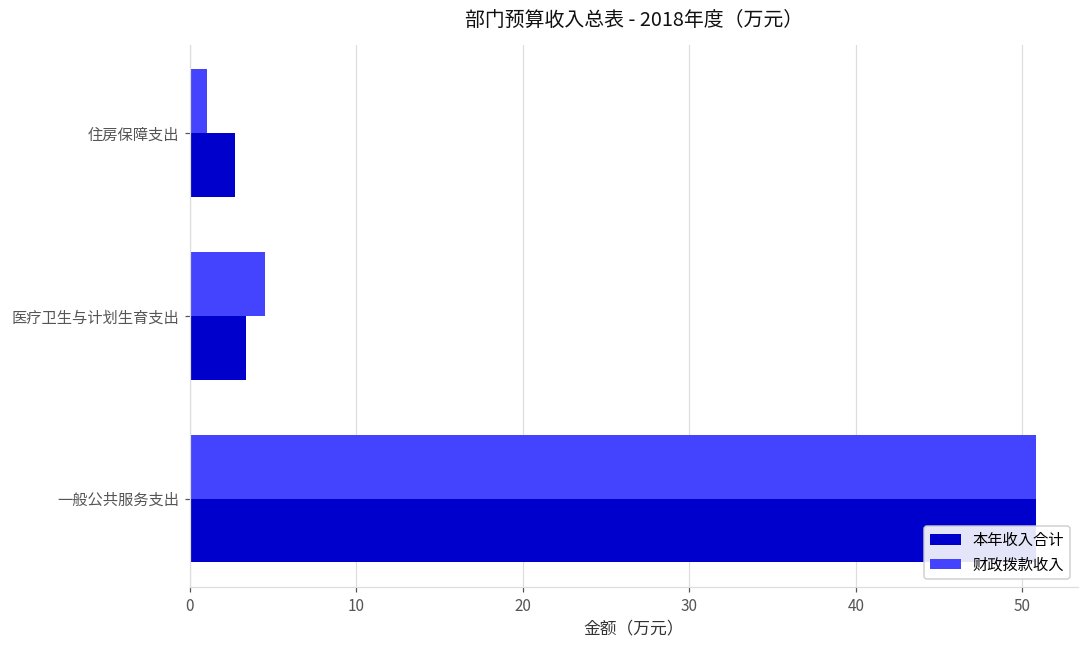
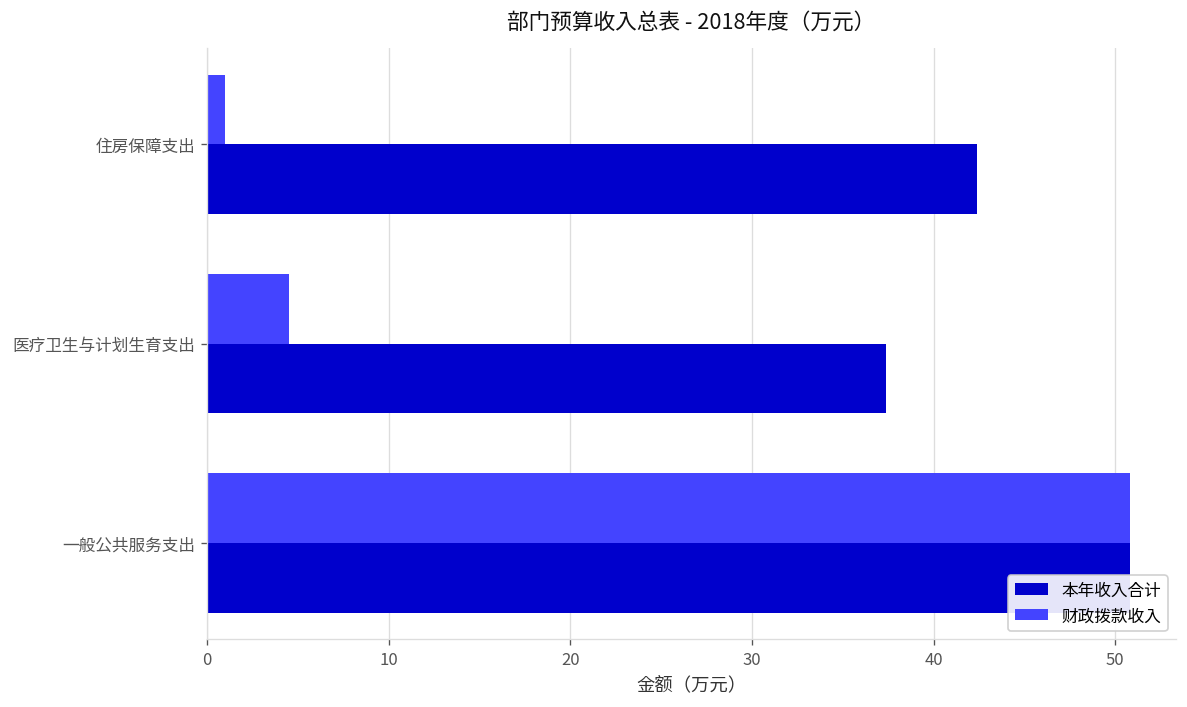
  {
    "本年收入合计": {
-     "住房保障支出": 2.7,
-     "医疗卫生与计划生育支出": 3.4
+     "住房保障支出": 42.4,
+     "医疗卫生与计划生育支出": 37.4
    },
    "财政拨款收入": {
      "住房保障支出": 1.0,
      "医疗卫生与计划生育支出": 4.5,
      "一般公共服务支出": 50.8
    }
  }
